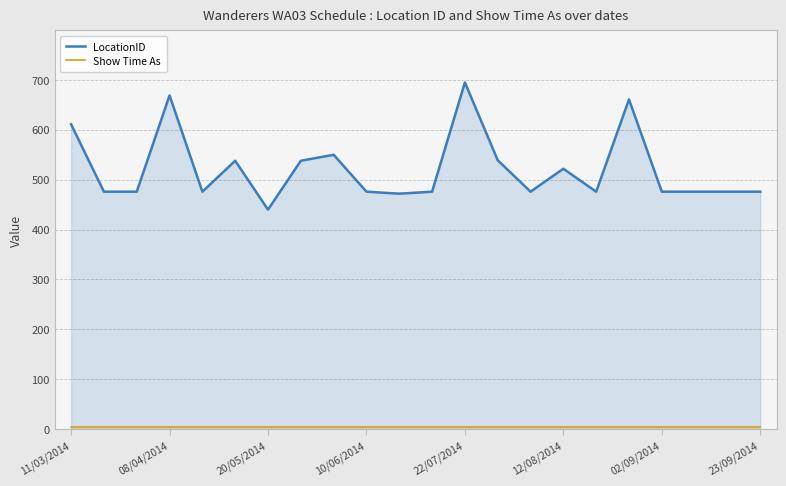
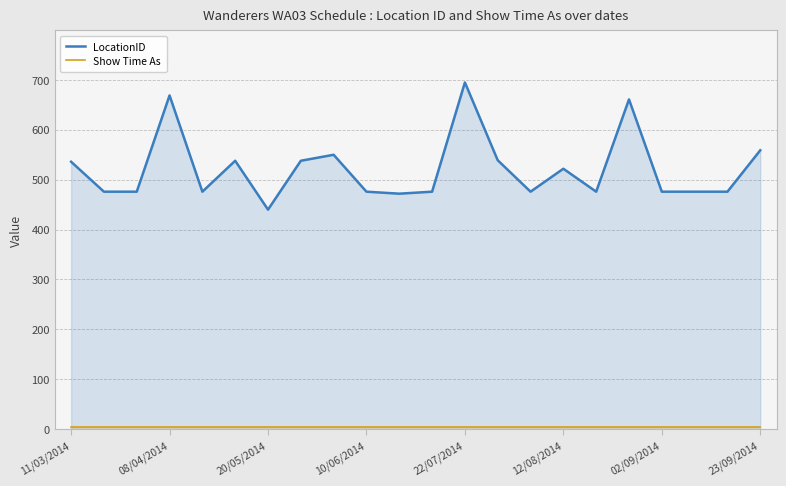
  {
    "LocationID": {
-     "11/03/2014": 610,
+     "11/03/2014": 540,
      "08/04/2014": 670,
      "20/05/2014": 440,
      "10/06/2014": 480,
      "22/07/2014": 700,
      "12/08/2014": 520,
      "02/09/2014": 480,
-     "23/09/2014": 480
+     "23/09/2014": 560
    },
    "Show Time As": {
      "11/03/2014": 0,
      "08/04/2014": 0,
      "20/05/2014": 0,
      "10/06/2014": 0,
      "22/07/2014": 0,
      "12/08/2014": 0,
      "02/09/2014": 0,
      "23/09/2014": 0
    }
  }
